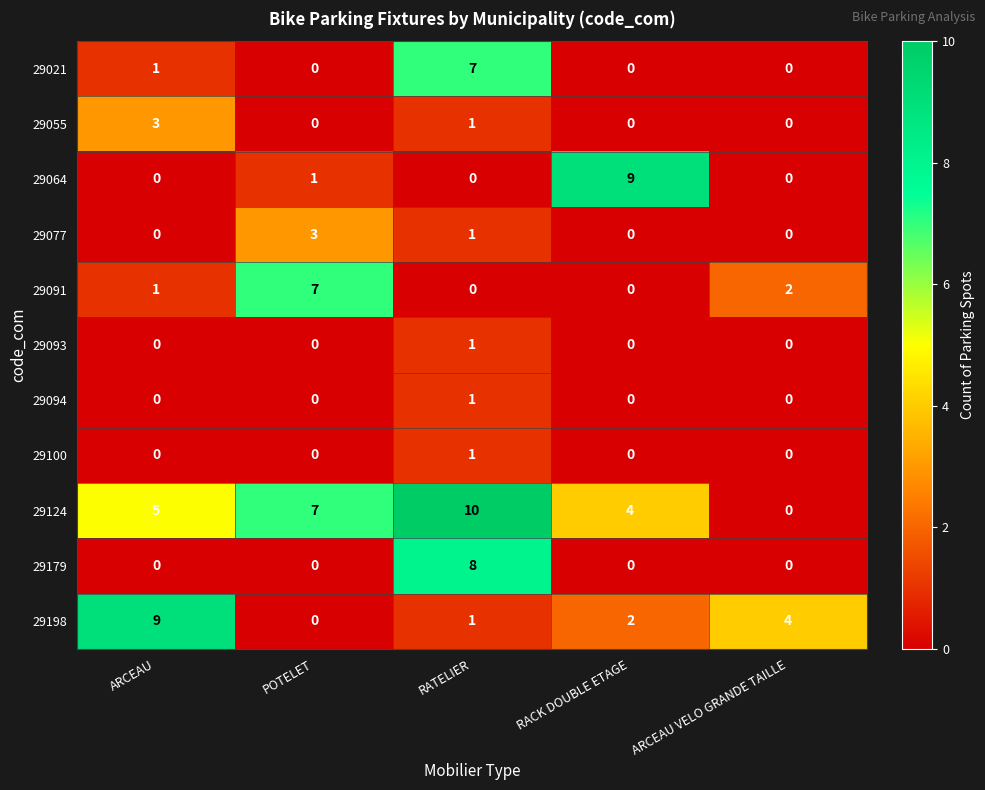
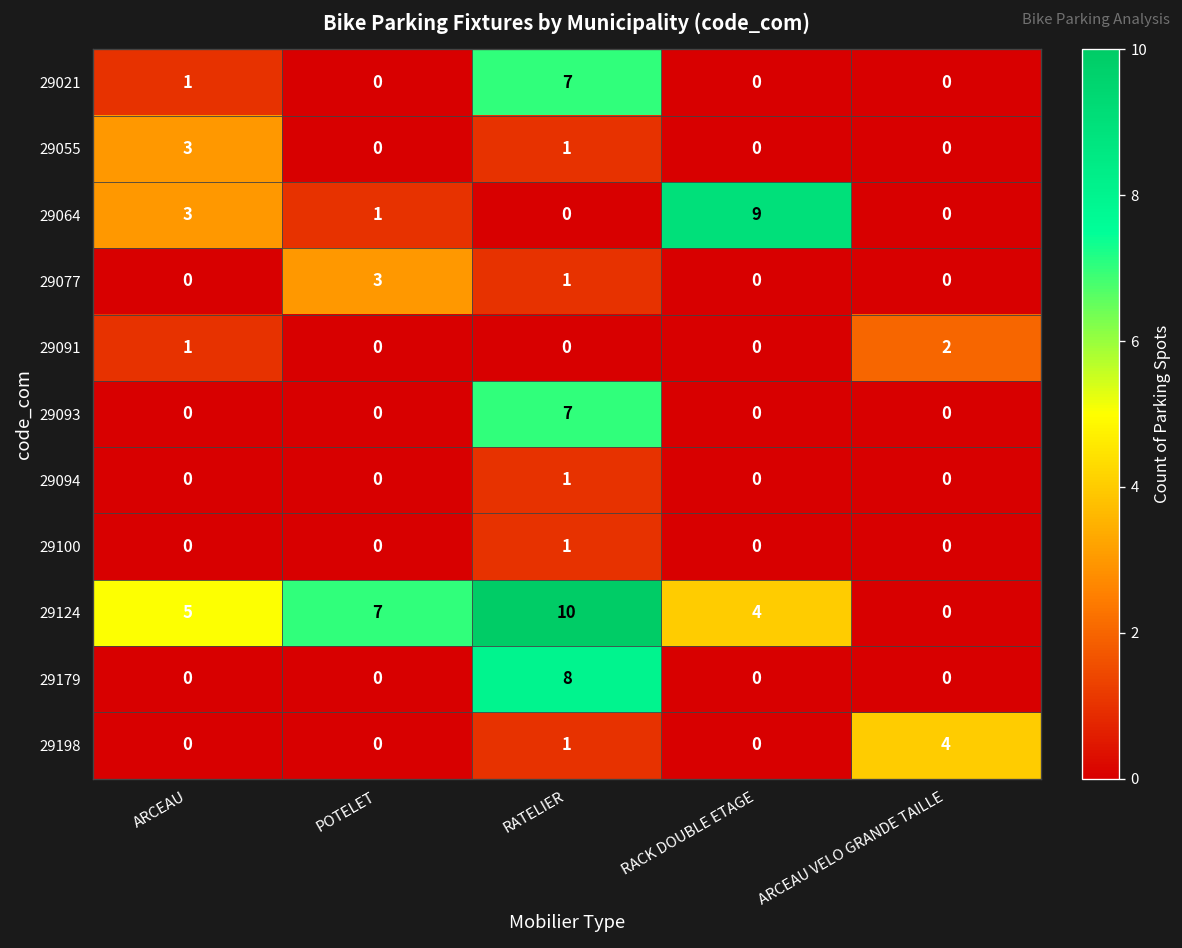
  {
    "29021": {
      "ARCEAU": 1,
      "POTELET": 0,
      "RATELIER": 7,
      "RACK DOUBLE ETAGE": 0,
      "ARCEAU VELO GRANDE TAILLE": 0
    },
    "29055": {
      "ARCEAU": 3,
      "POTELET": 0,
      "RATELIER": 1,
      "RACK DOUBLE ETAGE": 0,
      "ARCEAU VELO GRANDE TAILLE": 0
    },
    "29064": {
-     "ARCEAU": 0,
+     "ARCEAU": 3,
      "POTELET": 1,
      "RATELIER": 0,
      "RACK DOUBLE ETAGE": 9,
      "ARCEAU VELO GRANDE TAILLE": 0
    },
    "29077": {
      "ARCEAU": 0,
      "POTELET": 3,
      "RATELIER": 1,
      "RACK DOUBLE ETAGE": 0,
      "ARCEAU VELO GRANDE TAILLE": 0
    },
    "29091": {
      "ARCEAU": 1,
-     "POTELET": 7,
+     "POTELET": 0,
      "RATELIER": 0,
      "RACK DOUBLE ETAGE": 0,
      "ARCEAU VELO GRANDE TAILLE": 2
    },
    "29093": {
      "ARCEAU": 0,
      "POTELET": 0,
-     "RATELIER": 1,
+     "RATELIER": 7,
      "RACK DOUBLE ETAGE": 0,
      "ARCEAU VELO GRANDE TAILLE": 0
    },
    "29094": {
      "ARCEAU": 0,
      "POTELET": 0,
      "RATELIER": 1,
      "RACK DOUBLE ETAGE": 0,
      "ARCEAU VELO GRANDE TAILLE": 0
    },
    "29100": {
      "ARCEAU": 0,
      "POTELET": 0,
      "RATELIER": 1,
      "RACK DOUBLE ETAGE": 0,
      "ARCEAU VELO GRANDE TAILLE": 0
    },
    "29124": {
      "ARCEAU": 5,
      "POTELET": 7,
      "RATELIER": 10,
      "RACK DOUBLE ETAGE": 4,
      "ARCEAU VELO GRANDE TAILLE": 0
    },
    "29179": {
      "ARCEAU": 0,
      "POTELET": 0,
      "RATELIER": 8,
      "RACK DOUBLE ETAGE": 0,
      "ARCEAU VELO GRANDE TAILLE": 0
    },
    "29198": {
-     "ARCEAU": 9,
+     "ARCEAU": 0,
      "POTELET": 0,
      "RATELIER": 1,
-     "RACK DOUBLE ETAGE": 2,
+     "RACK DOUBLE ETAGE": 0,
      "ARCEAU VELO GRANDE TAILLE": 4
    }
  }
